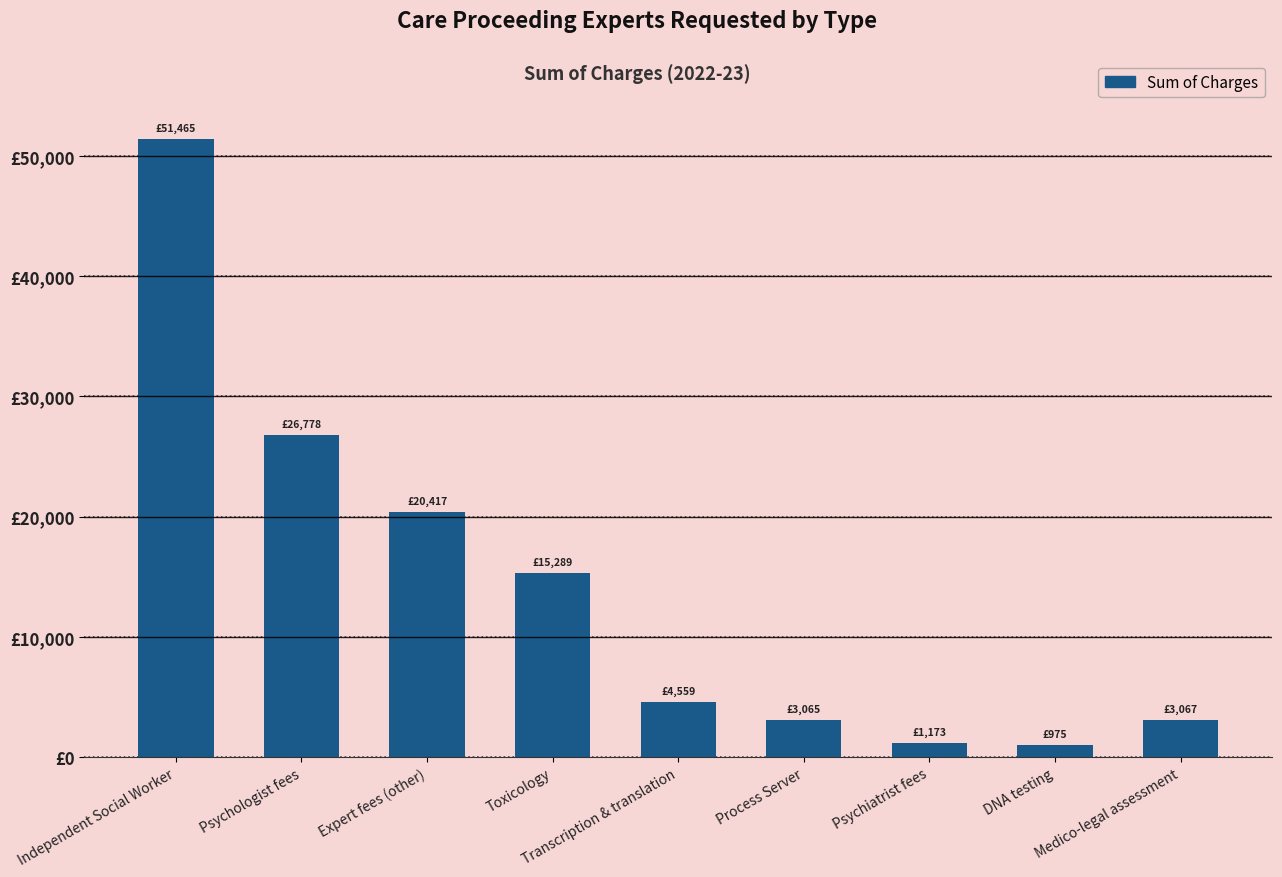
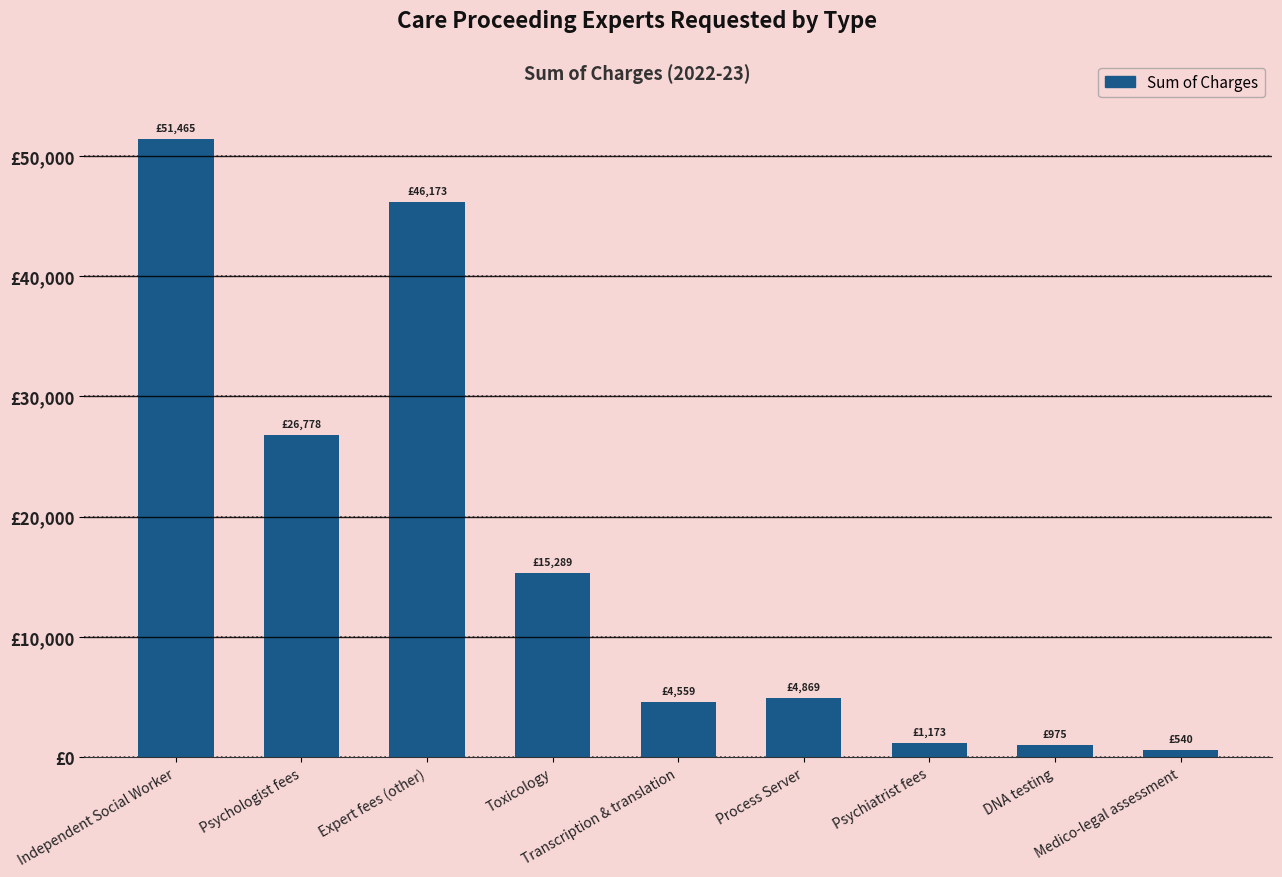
  {
    "Independent Social Worker": "£51,465",
    "Psychologist fees": "£26,778",
-   "Expert fees (other)": "£20,417",
+   "Expert fees (other)": "£46,173",
    "Toxicology": "£15,289",
    "Transcription & translation": "£4,559",
-   "Process Server": "£3,065",
+   "Process Server": "£4,869",
    "Psychiatrist fees": "£1,173",
    "DNA testing": "£975",
-   "Medico-legal assessment": "£3,067"
+   "Medico-legal assessment": "£540"
  }
